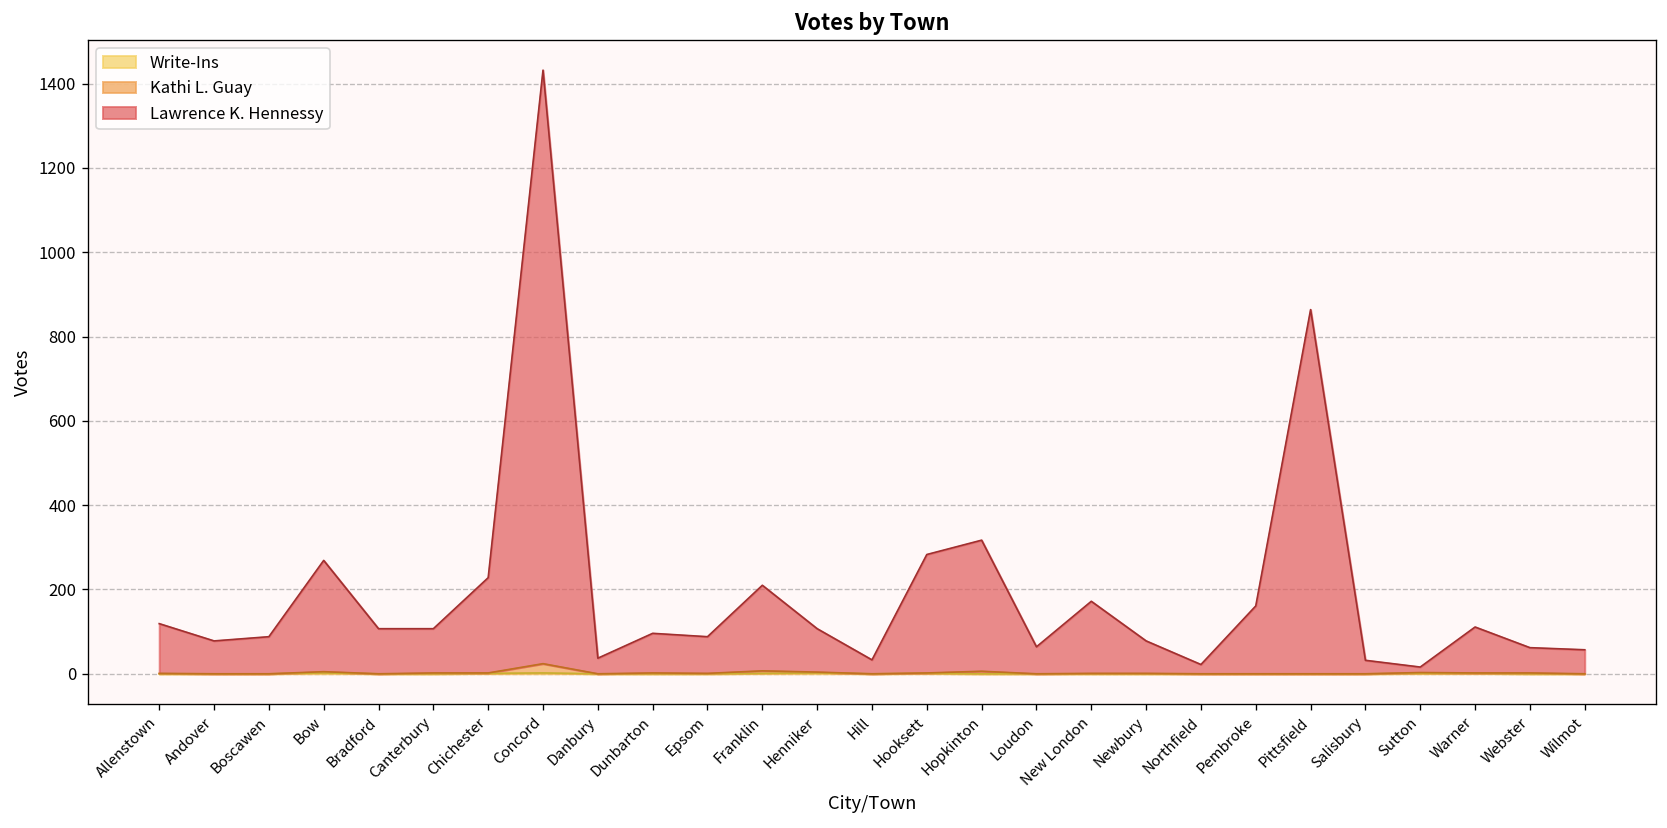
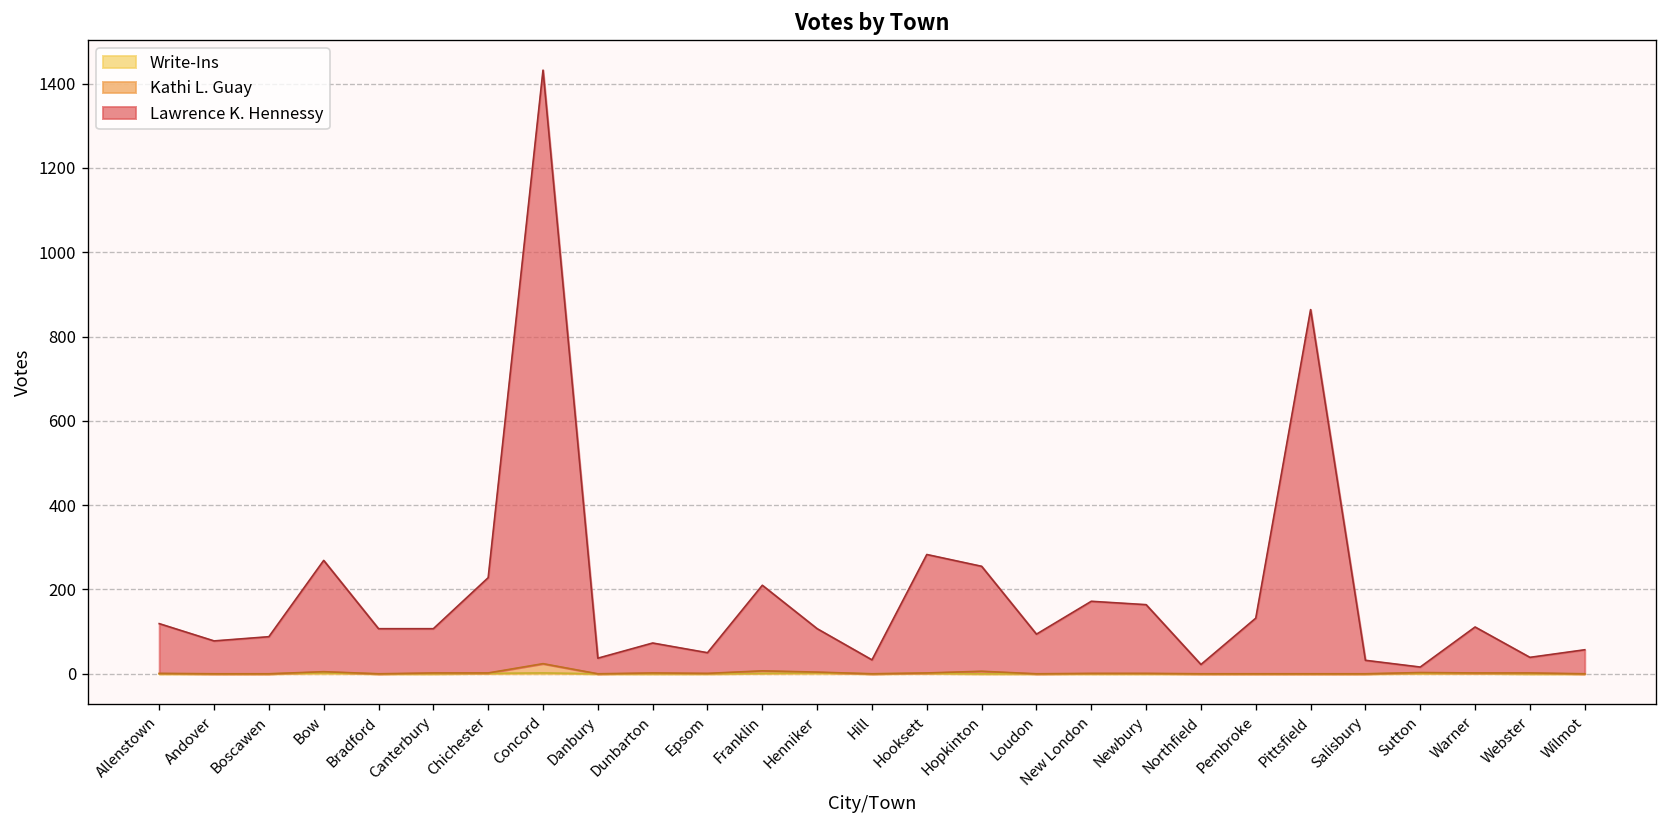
  {
    "Lawrence K. Hennessy": {
      "Allenstown": 120,
      "Andover": 80,
      "Boscawen": 90,
      "Bow": 260,
      "Bradford": 110,
      "Canterbury": 110,
      "Chichester": 230,
      "Concord": 1410,
      "Danbury": 40,
-     "Dunbarton": 90,
-     "Epsom": 90,
+     "Dunbarton": 70,
+     "Epsom": 50,
      "Franklin": 200,
      "Henniker": 100,
      "Hill": 30,
      "Hooksett": 280,
-     "Hopkinton": 310,
-     "Loudon": 60,
+     "Hopkinton": 250,
+     "Loudon": 90,
      "New London": 170,
-     "Newbury": 80,
+     "Newbury": 160,
      "Northfield": 20,
-     "Pembroke": 160,
+     "Pembroke": 130,
      "Pittsfield": 860,
      "Salisbury": 30,
      "Sutton": 10,
      "Warner": 110,
-     "Webster": 60,
+     "Webster": 40,
      "Wilmot": 60
    }
  }
